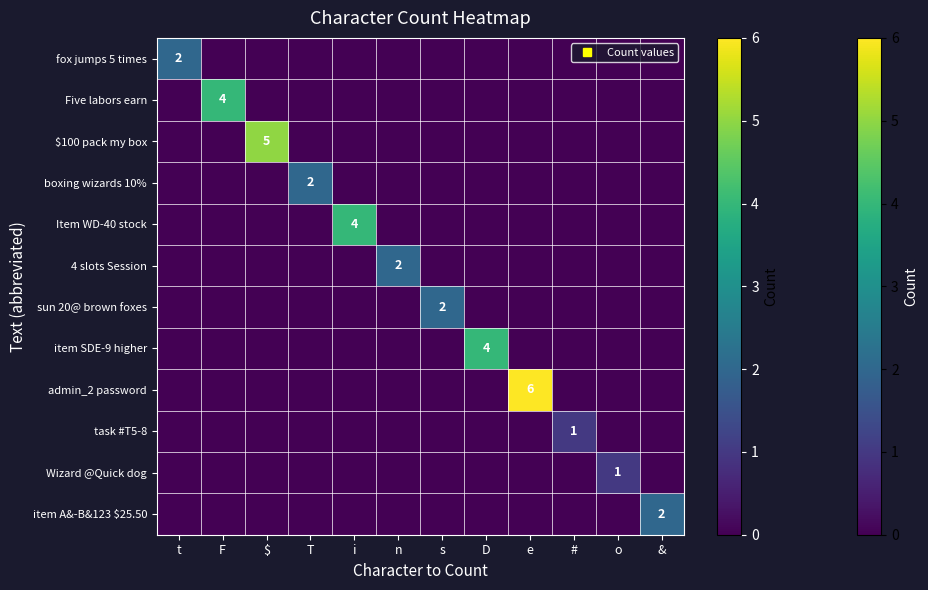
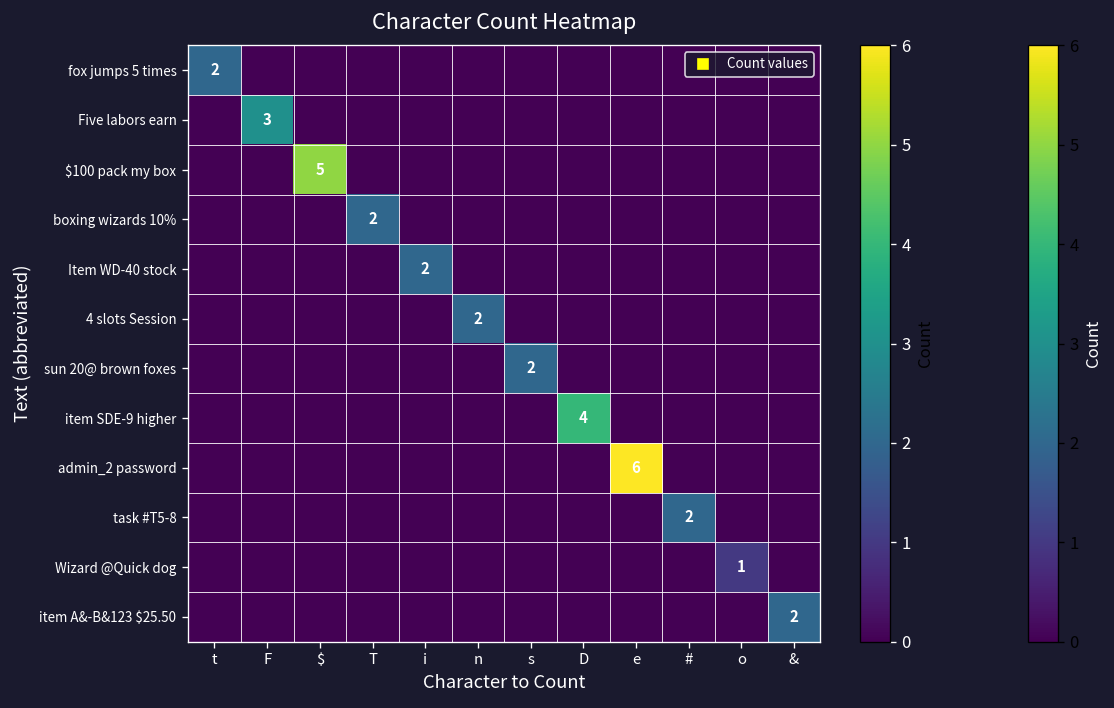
  {
    "fox jumps 5 times": {
      "t": 2
    },
    "Five labors earn": {
-     "F": 4
+     "F": 3
    },
    "$100 pack my box": {
      "$": 5
    },
    "boxing wizards 10%": {
      "T": 2
    },
    "Item WD-40 stock": {
-     "i": 4
+     "i": 2
    },
    "4 slots Session": {
      "n": 2
    },
    "sun 20@ brown foxes": {
      "s": 2
    },
    "item SDE-9 higher": {
      "D": 4
    },
    "admin_2 password": {
      "e": 6
    },
    "task #T5-8": {
-     "#": 1
+     "#": 2
    },
    "Wizard @Quick dog": {
      "o": 1
    },
    "item A&-B&123 $25.50": {
      "&": 2
    }
  }
